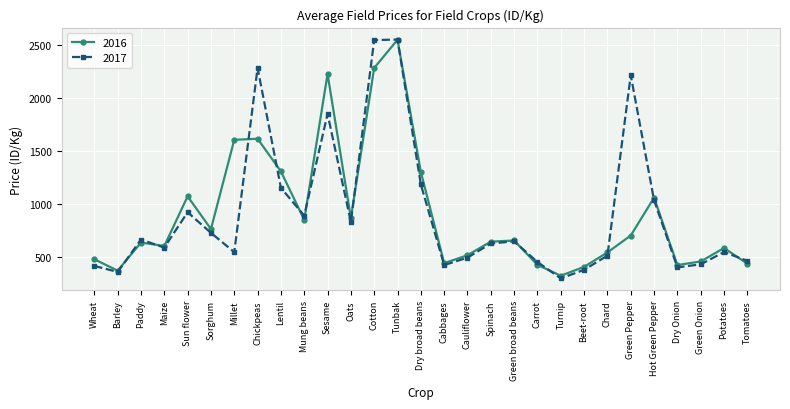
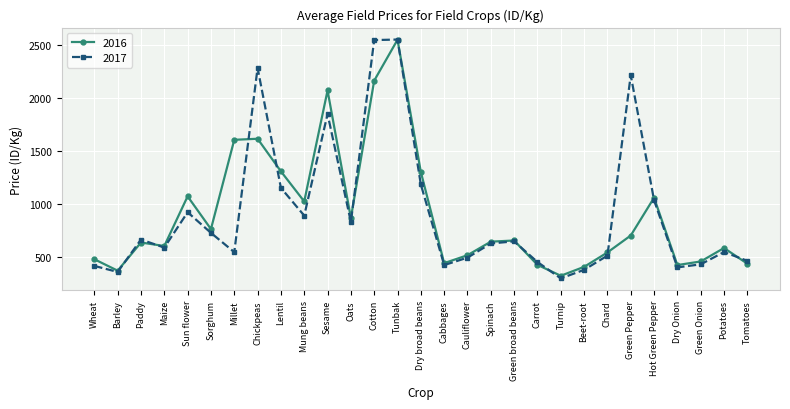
  {
    "2016": {
      "Wheat": 480,
      "Paddy": 640,
      "Sun flower": 1070,
      "Sorghum": 760,
      "Millet": 1610,
      "Chickpeas": 1620,
      "Lentil": 1310,
-     "Mung beans": 850,
-     "Sesame": 2230,
+     "Mung beans": 1020,
+     "Sesame": 2070,
      "Oats": 870,
-     "Cotton": 2280,
+     "Cotton": 2160,
      "Dry broad beans": 1300,
      "Carrot": 420,
      "Turnip": 320,
      "Beet-root": 410,
      "Chard": 540,
      "Green Pepper": 700,
      "Green Onion": 460,
      "Potatoes": 580,
      "Tomatoes": 440
    },
    "2017": {
      "Wheat": 410,
      "Paddy": 660,
      "Sun flower": 920,
      "Sorghum": 730,
      "Millet": 540,
      "Chickpeas": 2280,
      "Lentil": 1150,
      "Mung beans": 890,
      "Sesame": 1850,
      "Oats": 830,
      "Cotton": 2550,
      "Dry broad beans": 1180,
      "Carrot": 450,
      "Turnip": 300,
      "Beet-root": 380,
      "Chard": 510,
      "Green Pepper": 2220,
      "Green Onion": 430,
      "Potatoes": 550,
      "Tomatoes": 460
    }
  }
